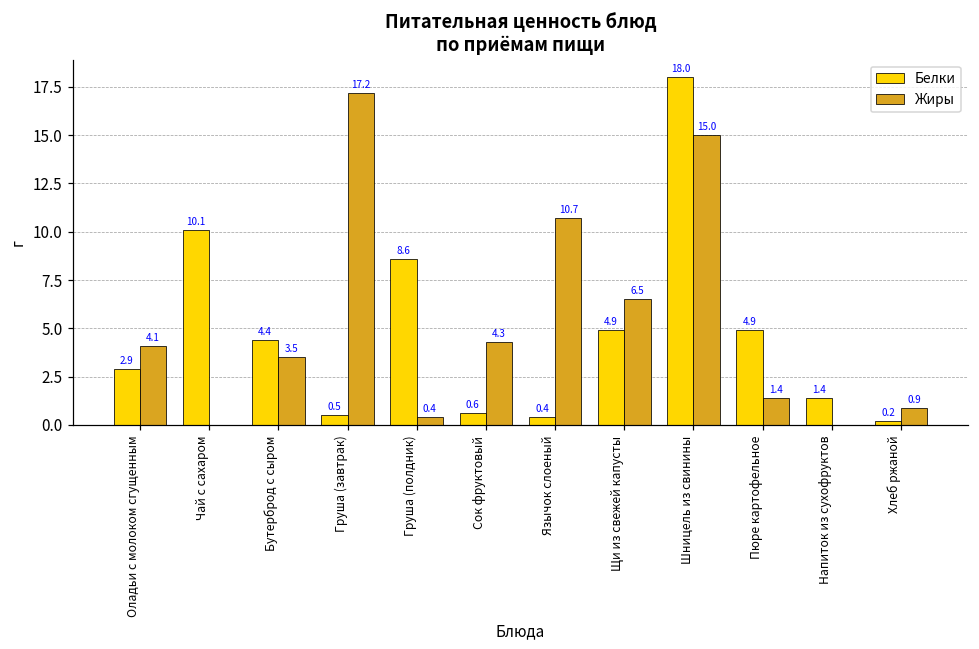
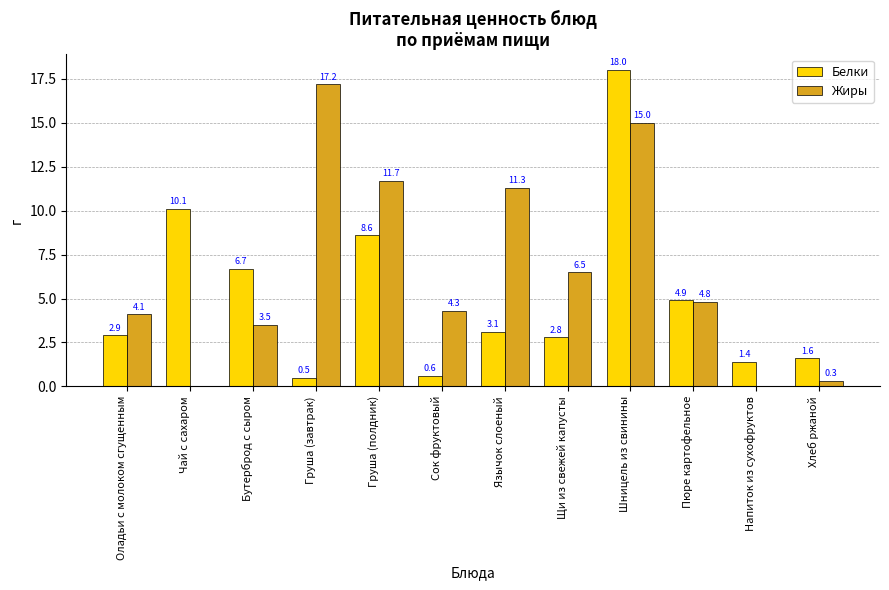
  {
    "Белки": {
      "Оладьи с молоком сгущенным": 2.9,
      "Чай с сахаром": 10.1,
-     "Бутерброд с сыром": 4.4,
+     "Бутерброд с сыром": 6.7,
      "Груша (завтрак)": 0.5,
      "Груша (полдник)": 8.6,
      "Сок фруктовый": 0.6,
-     "Язычок слоеный": 0.4,
-     "Щи из свежей капусты": 4.9,
+     "Язычок слоеный": 3.1,
+     "Щи из свежей капусты": 2.8,
      "Шницель из свинины": 18.0,
      "Пюре картофельное": 4.9,
      "Напиток из сухофруктов": 1.4,
-     "Хлеб ржаной": 0.2
+     "Хлеб ржаной": 1.6
    },
    "Жиры": {
      "Оладьи с молоком сгущенным": 4.1,
      "Бутерброд с сыром": 3.5,
      "Груша (завтрак)": 17.2,
-     "Груша (полдник)": 0.4,
+     "Груша (полдник)": 11.7,
      "Сок фруктовый": 4.3,
-     "Язычок слоеный": 10.7,
+     "Язычок слоеный": 11.3,
      "Щи из свежей капусты": 6.5,
      "Шницель из свинины": 15.0,
-     "Пюре картофельное": 1.4,
-     "Хлеб ржаной": 0.9
+     "Пюре картофельное": 4.8,
+     "Хлеб ржаной": 0.3
    }
  }
